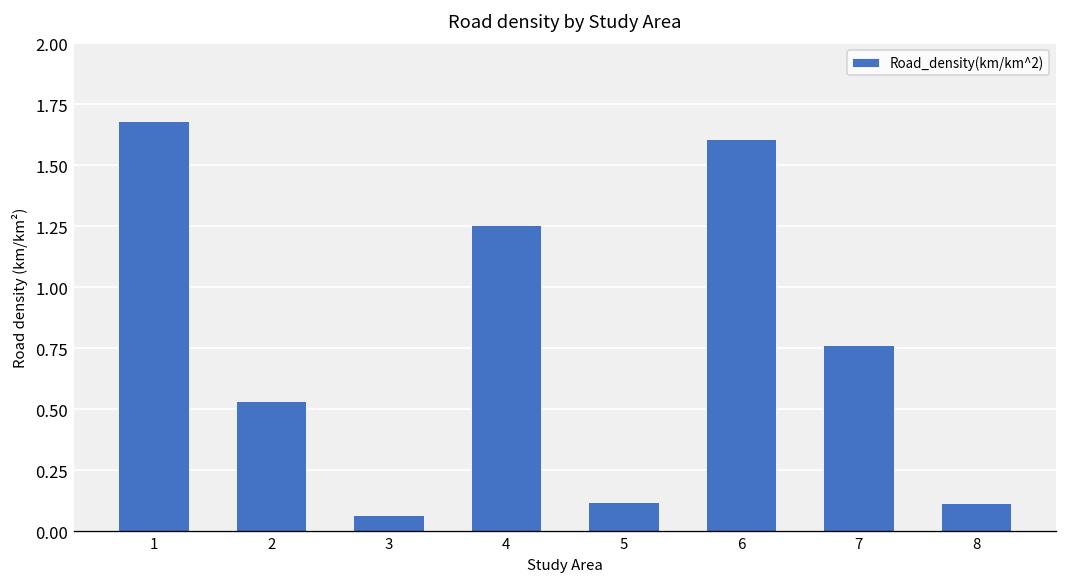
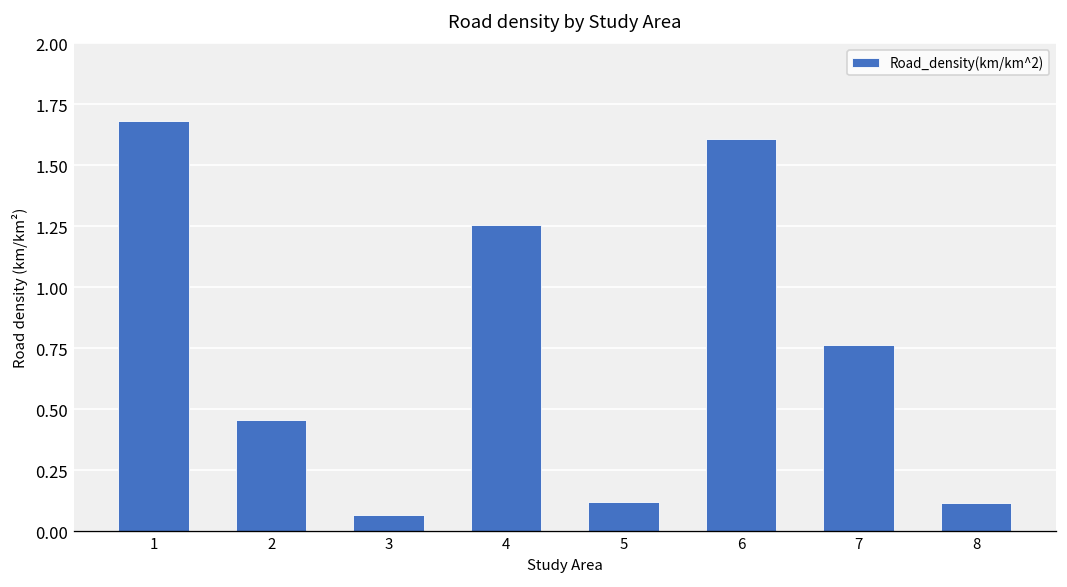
  {
    "1": 1.68,
-   "2": 0.54,
+   "2": 0.46,
    "3": 0.07,
    "4": 1.25,
    "5": 0.12,
    "6": 1.61,
    "7": 0.76,
    "8": 0.12
  }
